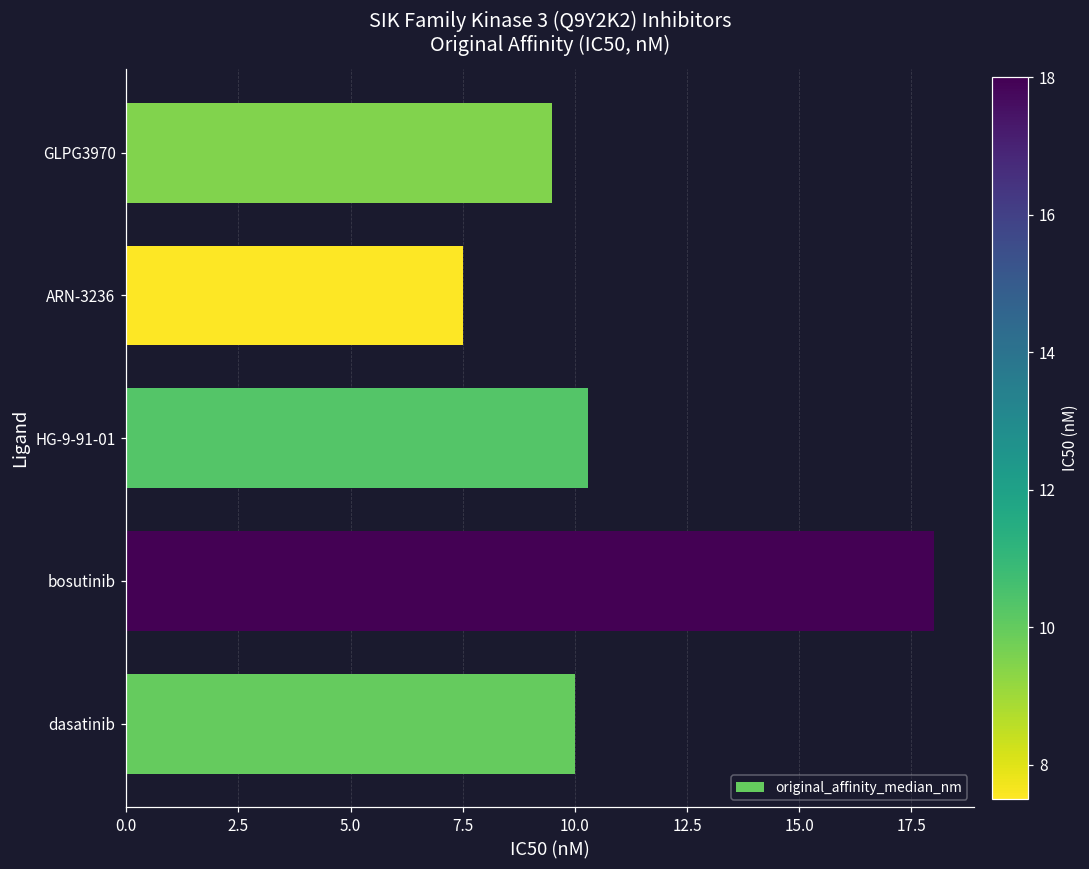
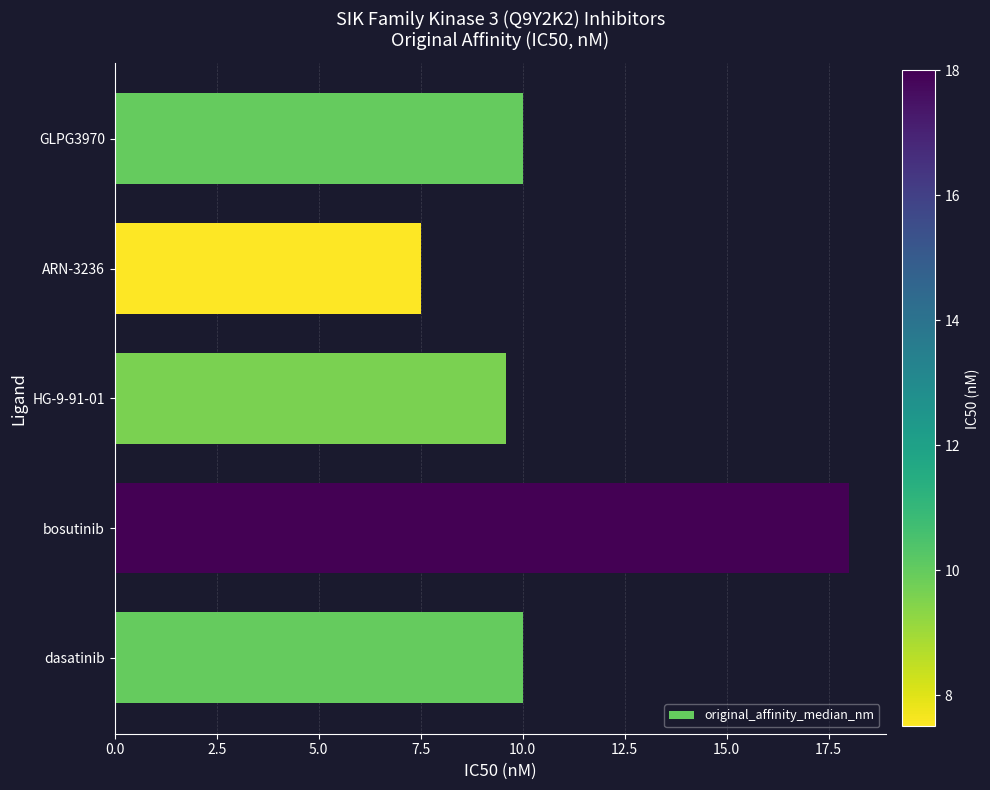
  {
-   "GLPG3970": 9.5,
+   "GLPG3970": 10.0,
    "ARN-3236": 7.5,
-   "HG-9-91-01": 10.3,
+   "HG-9-91-01": 9.6,
    "bosutinib": 18.0,
    "dasatinib": 10.0
  }
